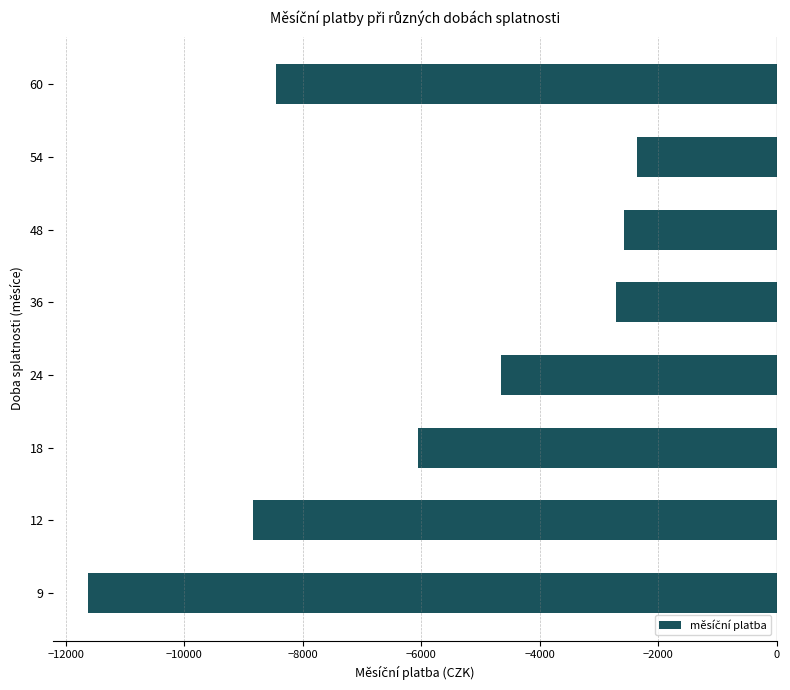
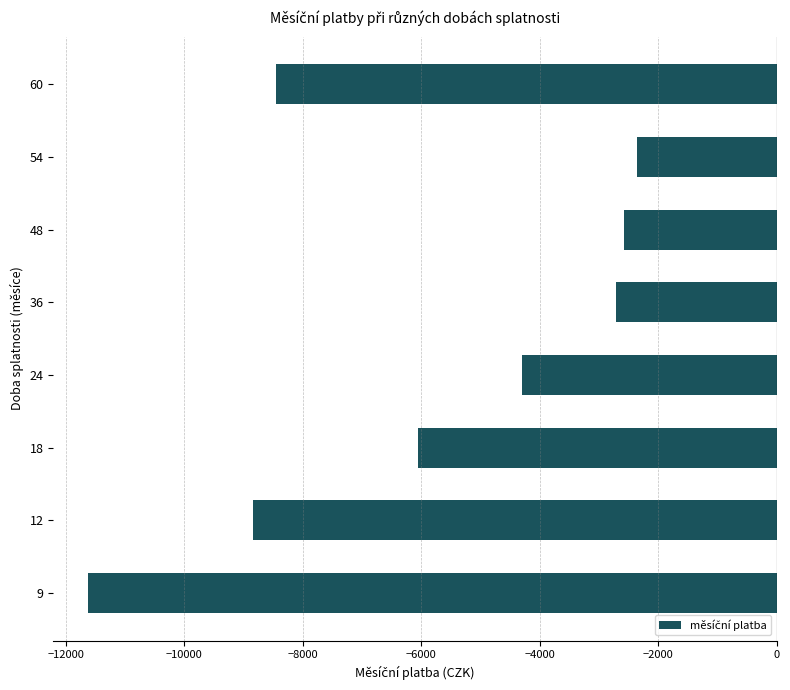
  {
    "60": -8500,
    "54": -2400,
    "48": -2600,
    "36": -2700,
-   "24": -4700,
+   "24": -4300,
    "18": -6100,
    "12": -8800,
    "9": -11600
  }
